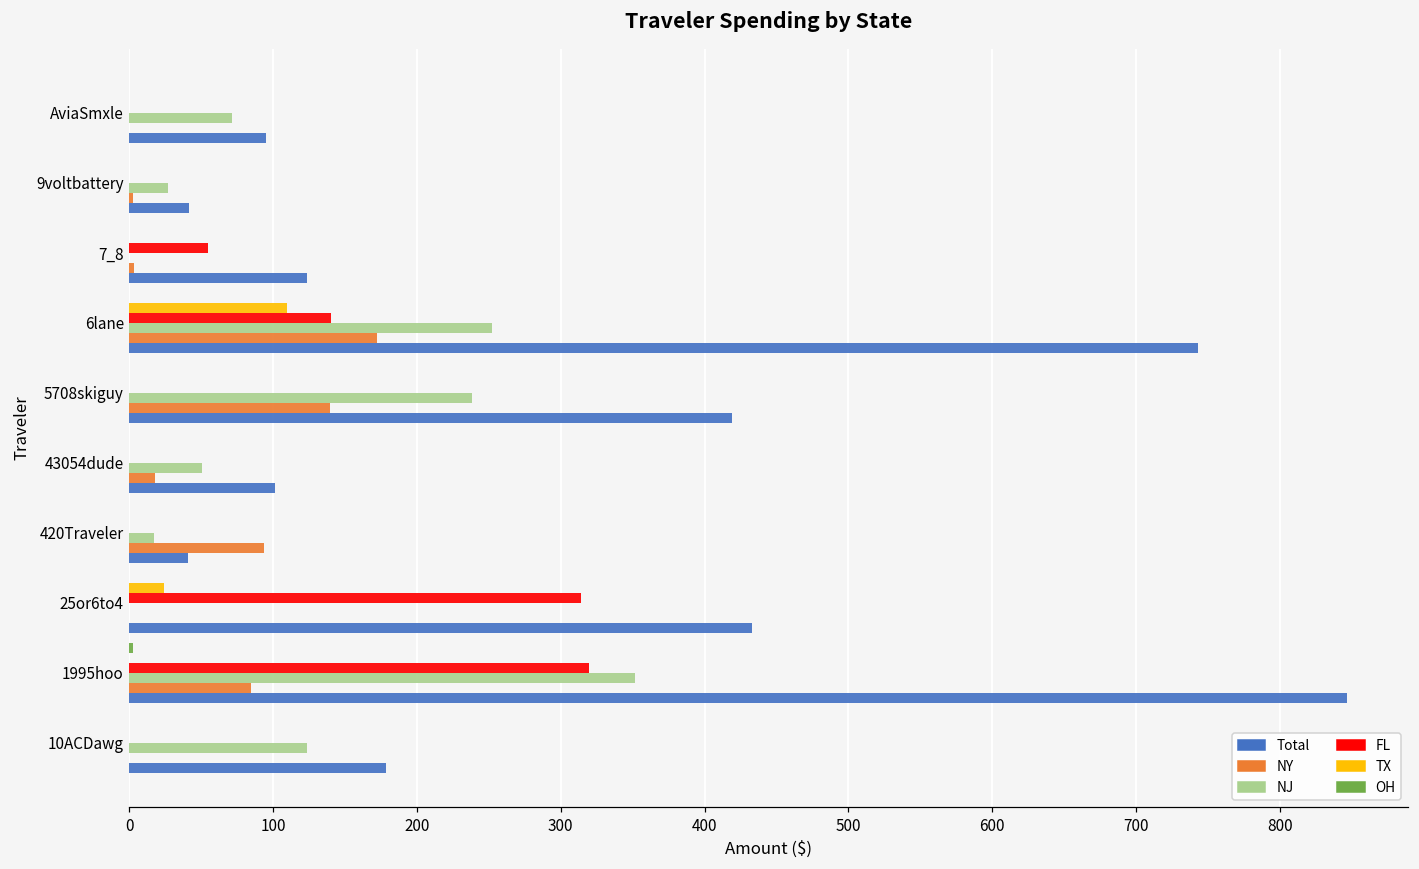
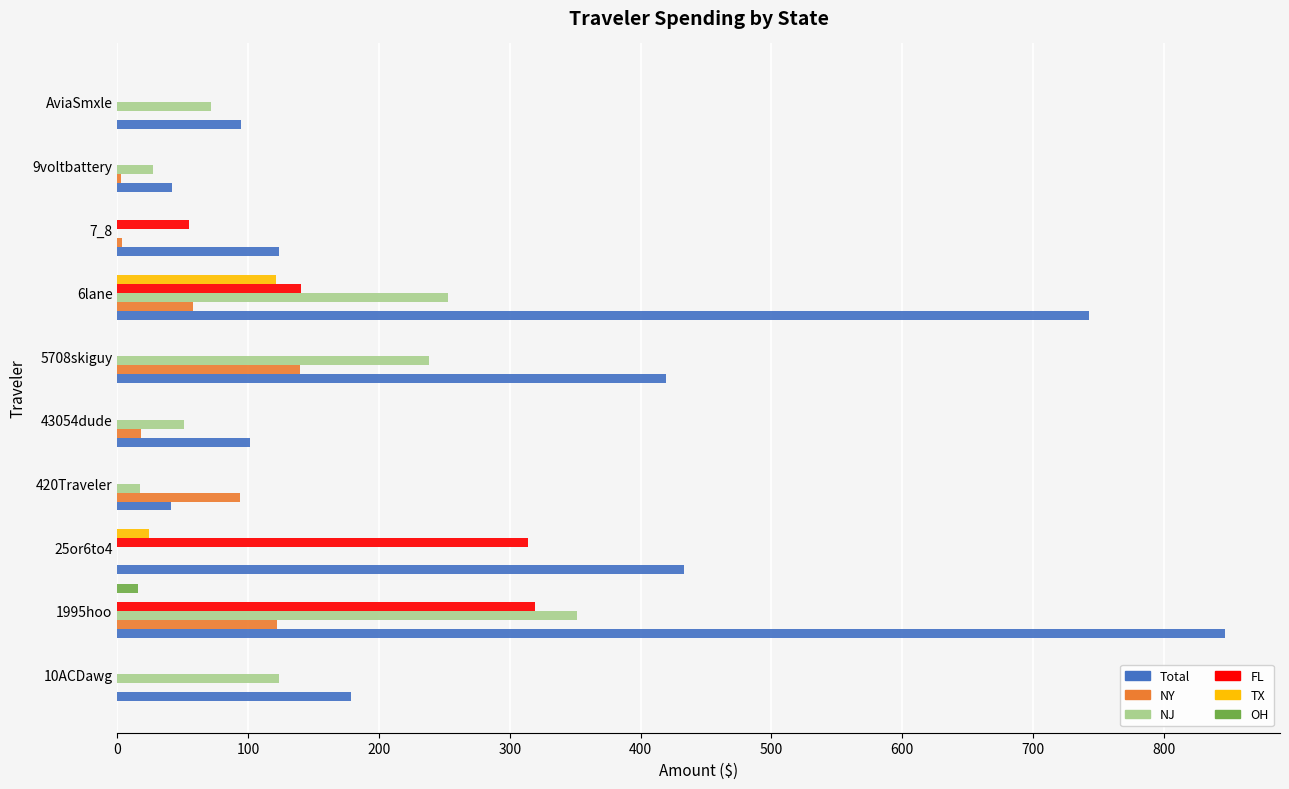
  {
    "Total": {
      "AviaSmxle": 95,
      "9voltbattery": 41,
      "7_8": 124,
      "6lane": 743,
      "5708skiguy": 419,
      "43054dude": 101,
      "420Traveler": 41,
      "25or6to4": 433,
      "1995hoo": 847,
      "10ACDawg": 179
    },
    "NY": {
      "AviaSmxle": 0,
      "9voltbattery": 3,
      "7_8": 3,
-     "6lane": 172,
+     "6lane": 58,
      "5708skiguy": 140,
      "43054dude": 18,
      "420Traveler": 94,
      "25or6to4": 0,
-     "1995hoo": 85,
+     "1995hoo": 122,
      "10ACDawg": 0
    },
    "NJ": {
      "AviaSmxle": 72,
      "9voltbattery": 27,
      "7_8": 0,
      "6lane": 252,
      "5708skiguy": 238,
      "43054dude": 51,
      "420Traveler": 17,
      "25or6to4": 0,
      "1995hoo": 351,
      "10ACDawg": 124
    },
    "FL": {
      "AviaSmxle": 0,
      "9voltbattery": 0,
      "7_8": 54,
      "6lane": 140,
      "5708skiguy": 0,
      "43054dude": 0,
      "420Traveler": 0,
      "25or6to4": 314,
      "1995hoo": 320,
      "10ACDawg": 0
    },
    "TX": {
      "AviaSmxle": 0,
      "9voltbattery": 0,
      "7_8": 0,
-     "6lane": 110,
+     "6lane": 121,
      "5708skiguy": 0,
      "43054dude": 0,
      "420Traveler": 0,
      "25or6to4": 24,
      "1995hoo": 0,
      "10ACDawg": 0
    },
    "OH": {
      "AviaSmxle": 0,
      "9voltbattery": 0,
      "7_8": 0,
      "6lane": 0,
      "5708skiguy": 0,
      "43054dude": 0,
      "420Traveler": 0,
      "25or6to4": 0,
-     "1995hoo": 2,
+     "1995hoo": 16,
      "10ACDawg": 0
    }
  }
